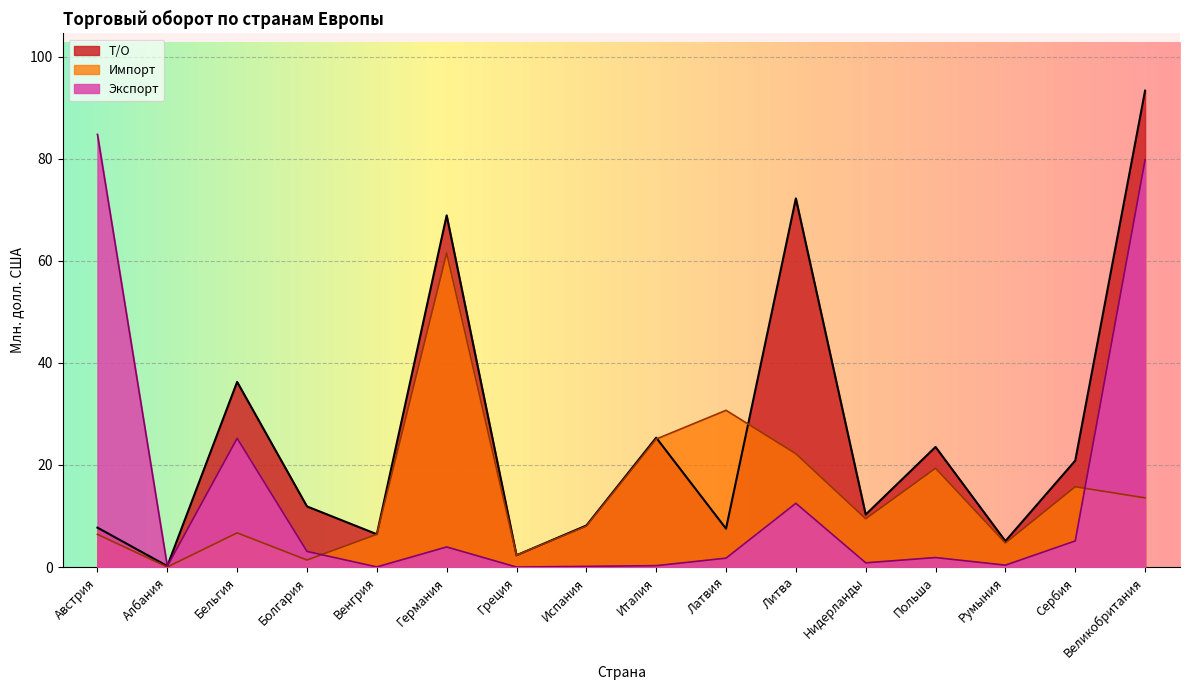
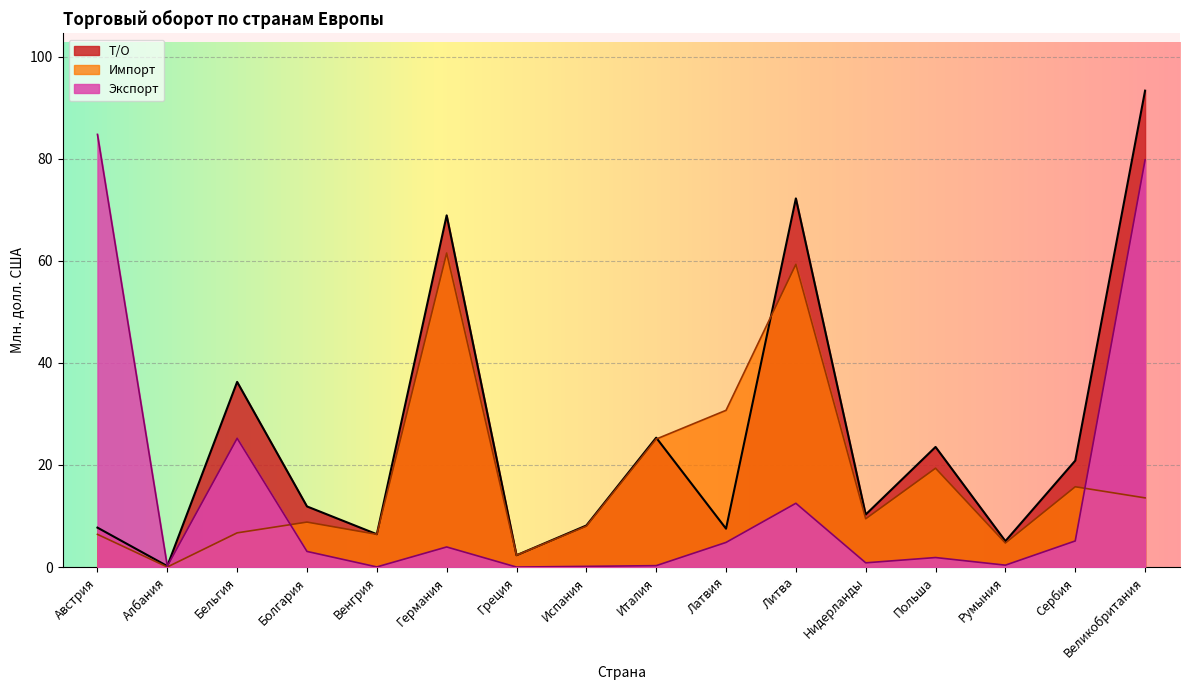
  {
    "Т/О": {
      "Австрия": 8,
      "Бельгия": 36,
      "Болгария": 12,
      "Германия": 69,
      "Латвия": 8,
      "Литва": 72,
      "Нидерланды": 10,
      "Польша": 24,
      "Сербия": 21,
      "Великобритания": 93
    },
    "Импорт": {
      "Австрия": 6,
      "Бельгия": 7,
-     "Болгария": 1,
+     "Болгария": 9,
      "Германия": 62,
      "Латвия": 31,
-     "Литва": 22,
+     "Литва": 59,
      "Нидерланды": 9,
      "Польша": 19,
      "Сербия": 16,
      "Великобритания": 14
    },
    "Экспорт": {
      "Австрия": 85,
      "Бельгия": 25,
      "Болгария": 3,
      "Венгрия": 0,
      "Германия": 4,
      "Греция": 0,
      "Испания": 0,
      "Италия": 0,
-     "Латвия": 2,
+     "Латвия": 5,
      "Литва": 12,
      "Нидерланды": 1,
      "Польша": 2,
      "Румыния": 0,
      "Сербия": 5,
      "Великобритания": 80
    }
  }
